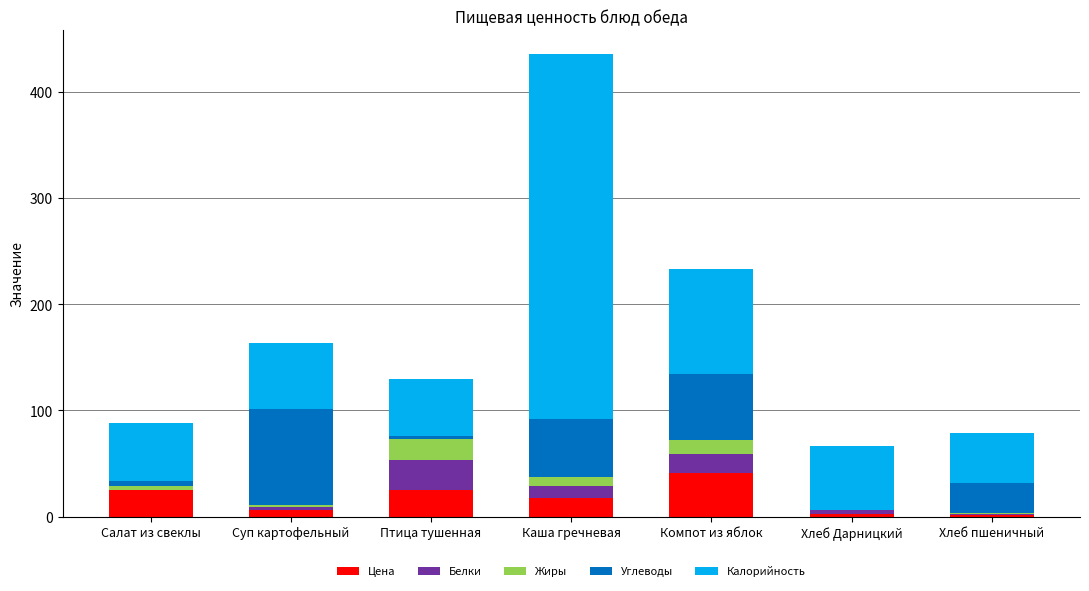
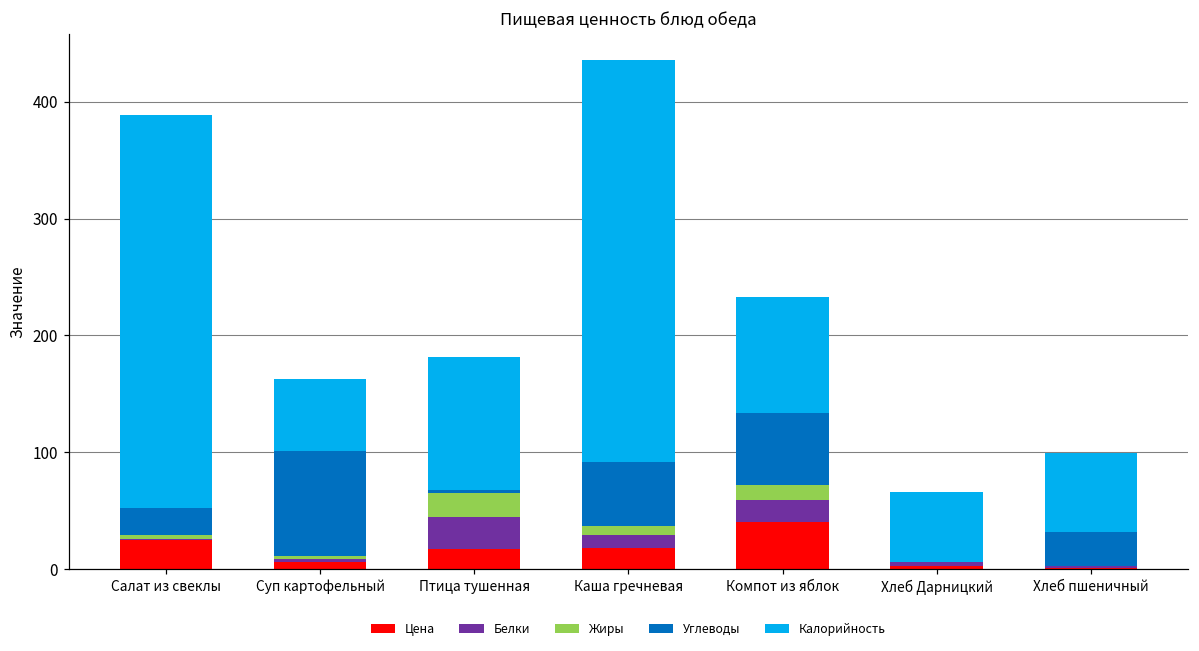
  {
    "Цена": {
      "Салат из свеклы": 25,
      "Суп картофельный": 6,
-     "Птица тушенная": 25,
+     "Птица тушенная": 17,
      "Каша гречневая": 18,
      "Компот из яблок": 41,
      "Хлеб Дарницкий": 3
    },
    "Белки": {
      "Птица тушенная": 28,
      "Каша гречневая": 11,
      "Компот из яблок": 18,
      "Хлеб Дарницкий": 3
    },
    "Жиры": {
      "Салат из свеклы": 4,
      "Птица тушенная": 20,
      "Каша гречневая": 8,
      "Компот из яблок": 13
    },
    "Углеводы": {
-     "Салат из свеклы": 5,
+     "Салат из свеклы": 23,
      "Суп картофельный": 90,
      "Птица тушенная": 3,
      "Каша гречневая": 55,
      "Компот из яблок": 62,
      "Хлеб Дарницкий": 0,
      "Хлеб пшеничный": 28
    },
    "Калорийность": {
-     "Салат из свеклы": 54,
+     "Салат из свеклы": 336,
      "Суп картофельный": 62,
-     "Птица тушенная": 53,
+     "Птица тушенная": 114,
      "Каша гречневая": 344,
      "Компот из яблок": 99,
      "Хлеб Дарницкий": 60,
-     "Хлеб пшеничный": 48
+     "Хлеб пшеничный": 68
    }
  }
